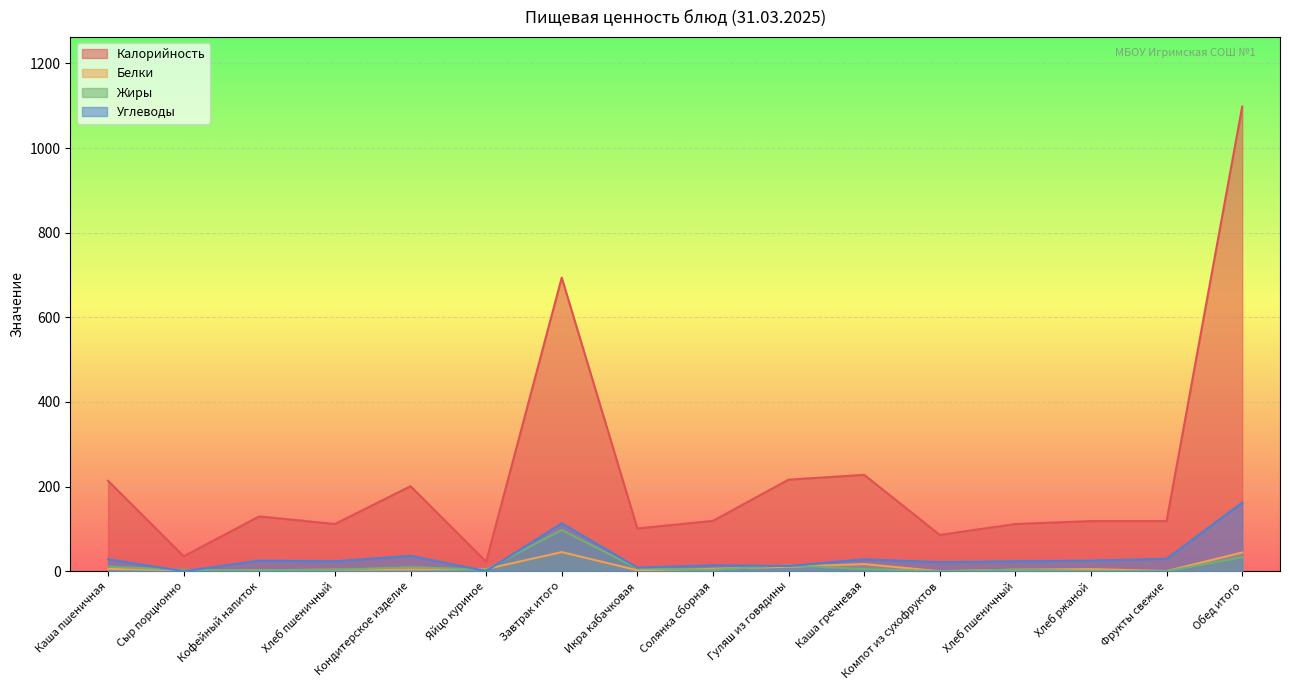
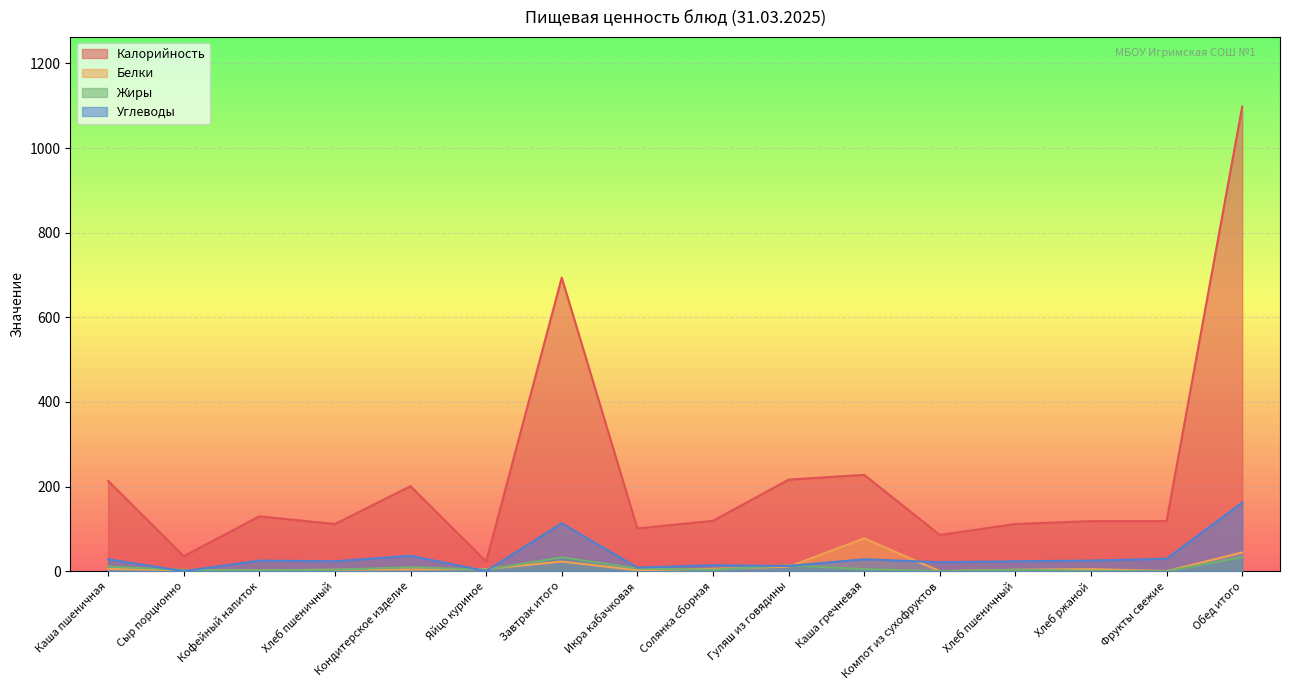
  {
    "Калорийность": {
      "Каша пшеничная": 210,
      "Сыр порционно": 40,
      "Кофейный напиток": 130,
      "Кондитерское изделие": 200,
      "Яйцо куриное": 20,
      "Завтрак итого": 690,
      "Икра кабачковая": 100,
      "Солянка сборная": 120,
      "Гуляш из говядины": 220,
      "Каша гречневая": 230,
      "Компот из сухофруктов": 90,
      "Хлеб ржаной": 120,
      "Фрукты свежие": 120,
      "Обед итого": 1100
    },
    "Белки": {
-     "Завтрак итого": 50,
-     "Каша гречневая": 20,
+     "Завтрак итого": 20,
+     "Каша гречневая": 80,
      "Обед итого": 40
    },
    "Жиры": {
-     "Завтрак итого": 100,
+     "Завтрак итого": 30,
      "Каша гречневая": 0,
      "Обед итого": 30
    },
    "Углеводы": {
      "Каша пшеничная": 30,
      "Кофейный напиток": 30,
      "Кондитерское изделие": 40,
      "Завтрак итого": 110,
      "Солянка сборная": 10,
      "Каша гречневая": 30,
      "Компот из сухофруктов": 20,
      "Хлеб ржаной": 30,
      "Фрукты свежие": 30,
      "Обед итого": 160
    }
  }
